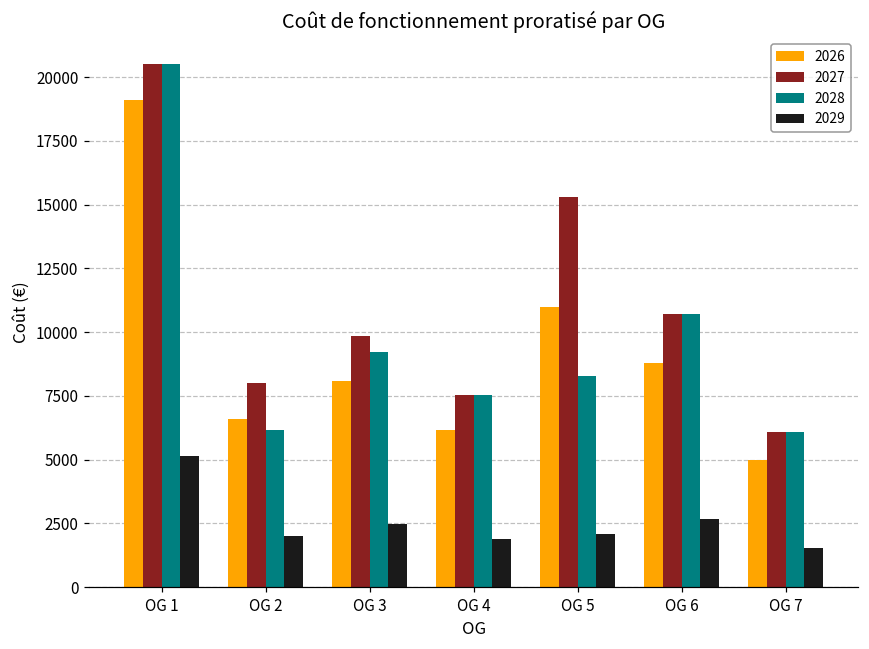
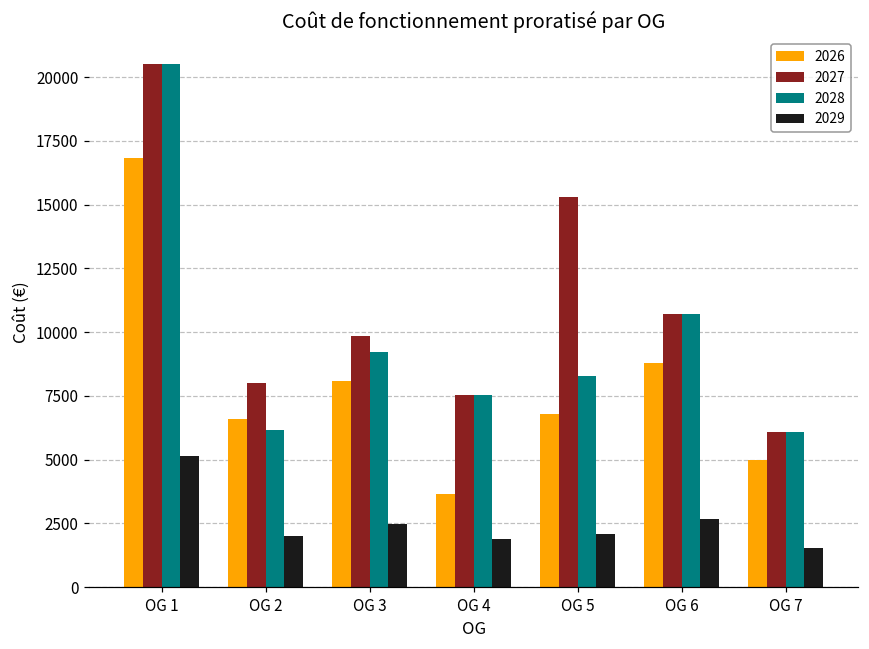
  {
    "2026": {
-     "OG 1": 19100,
+     "OG 1": 16800,
      "OG 2": 6600,
      "OG 3": 8100,
-     "OG 4": 6200,
-     "OG 5": 11000,
+     "OG 4": 3700,
+     "OG 5": 6800,
      "OG 6": 8800,
      "OG 7": 5000
    },
    "2027": {
      "OG 1": 20500,
      "OG 2": 8000,
      "OG 3": 9900,
      "OG 4": 7500,
      "OG 5": 15300,
      "OG 6": 10700,
      "OG 7": 6100
    },
    "2028": {
      "OG 1": 20500,
      "OG 2": 6100,
      "OG 3": 9200,
      "OG 4": 7500,
      "OG 5": 8300,
      "OG 6": 10700,
      "OG 7": 6100
    },
    "2029": {
      "OG 1": 5100,
      "OG 2": 2000,
      "OG 3": 2500,
      "OG 4": 1900,
      "OG 5": 2100,
      "OG 6": 2700,
      "OG 7": 1500
    }
  }
